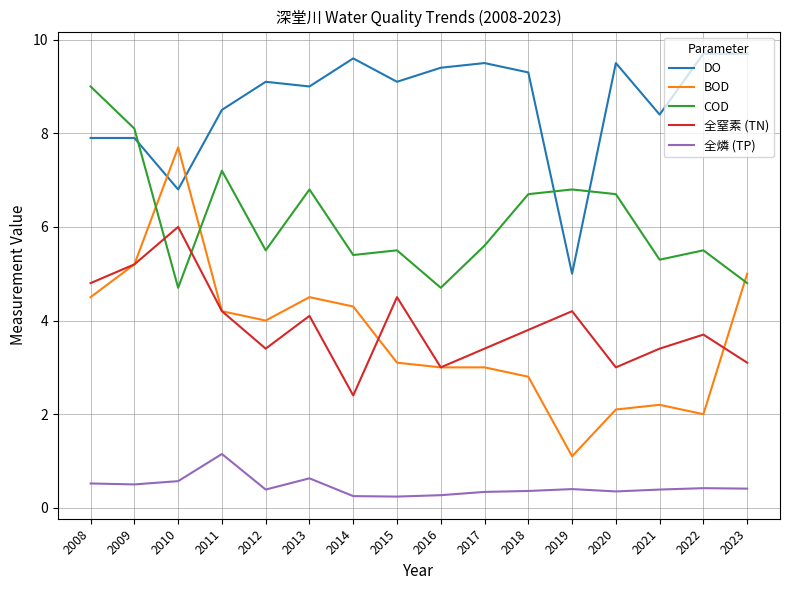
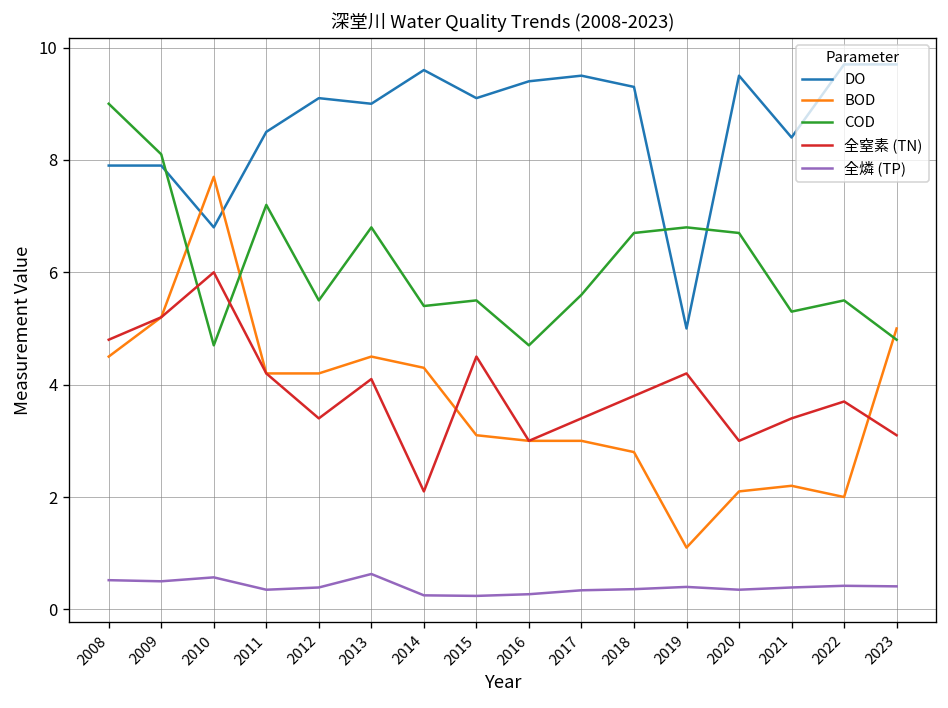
  {
    "DO": {
      "2008": 7.9,
      "2009": 7.9,
      "2010": 6.8,
      "2011": 8.5,
      "2012": 9.1,
      "2013": 9.0,
      "2014": 9.6,
      "2015": 9.1,
      "2016": 9.4,
      "2017": 9.5,
      "2018": 9.3,
      "2019": 5.0,
      "2020": 9.5,
      "2021": 8.4
    },
    "BOD": {
      "2008": 4.5,
      "2010": 7.7,
-     "2012": 4.0,
+     "2012": 4.2,
      "2013": 4.5,
      "2014": 4.3,
      "2015": 3.1,
      "2017": 3.0,
      "2018": 2.8,
      "2019": 1.1,
      "2020": 2.1,
      "2021": 2.2,
      "2022": 2.0,
      "2023": 5.0
    },
    "COD": {
      "2008": 9.0,
      "2009": 8.1,
      "2010": 4.7,
      "2011": 7.2,
      "2012": 5.5,
      "2013": 6.8,
      "2014": 5.4,
      "2015": 5.5,
      "2016": 4.7,
      "2017": 5.6,
      "2018": 6.7,
      "2019": 6.8,
      "2020": 6.7,
      "2021": 5.3,
      "2022": 5.5,
      "2023": 4.8
    },
    "全窒素 (TN)": {
      "2008": 4.8,
      "2010": 6.0,
      "2012": 3.4,
      "2013": 4.1,
-     "2014": 2.4,
+     "2014": 2.1,
      "2015": 4.5,
      "2017": 3.4,
      "2018": 3.8,
      "2019": 4.2,
      "2020": 3.0,
      "2021": 3.4,
      "2022": 3.7,
      "2023": 3.1
    },
    "全燐 (TP)": {
      "2008": 0.5,
      "2009": 0.5,
      "2010": 0.6,
-     "2011": 1.2,
+     "2011": 0.4,
      "2012": 0.4,
      "2013": 0.6,
      "2014": 0.3,
      "2015": 0.2,
      "2016": 0.3,
      "2017": 0.3,
      "2018": 0.4,
      "2019": 0.4,
      "2020": 0.4,
      "2021": 0.4,
      "2022": 0.4,
      "2023": 0.4
    }
  }
